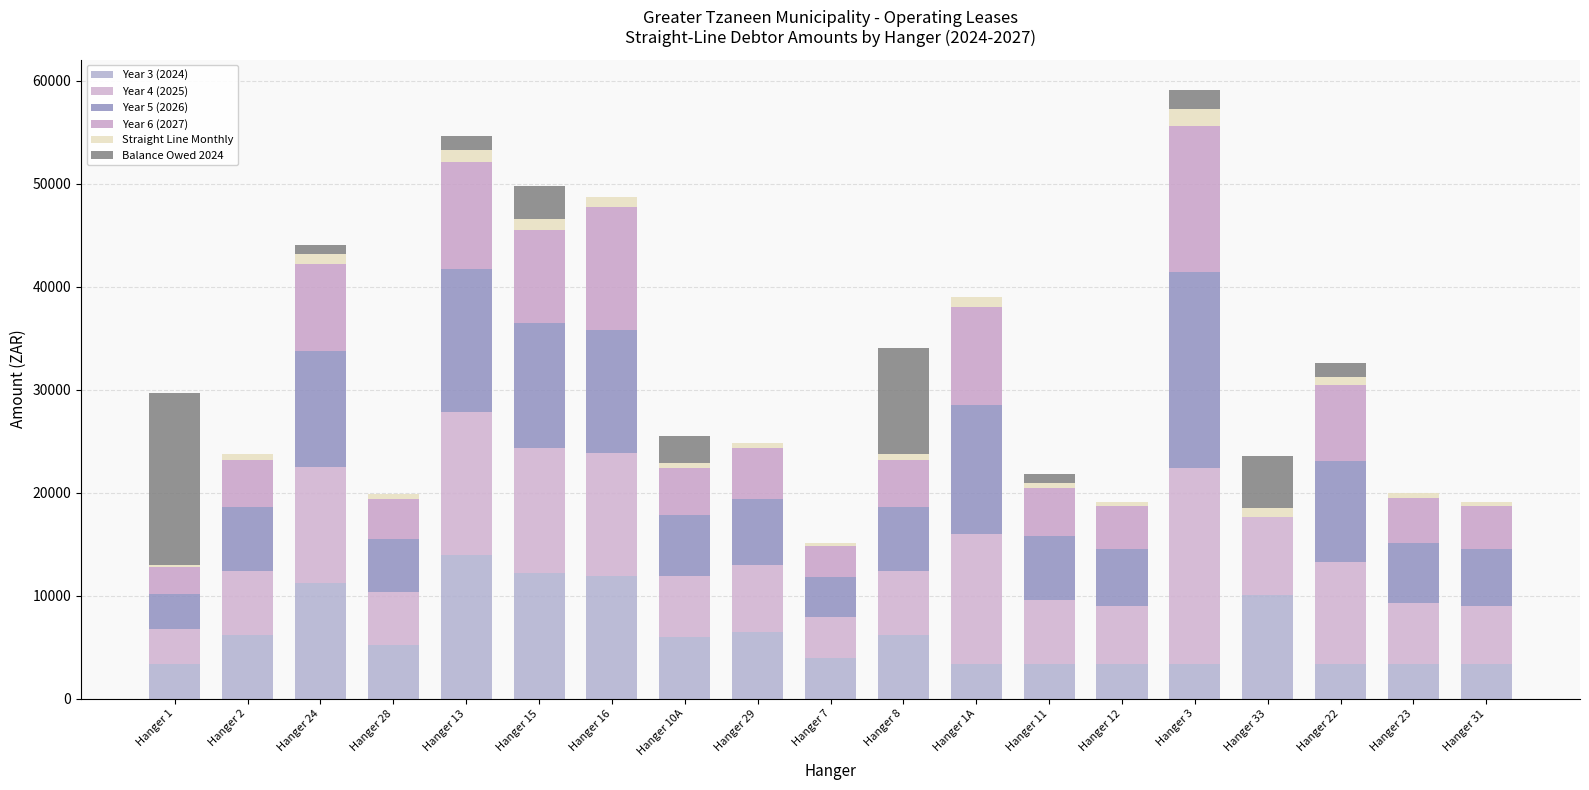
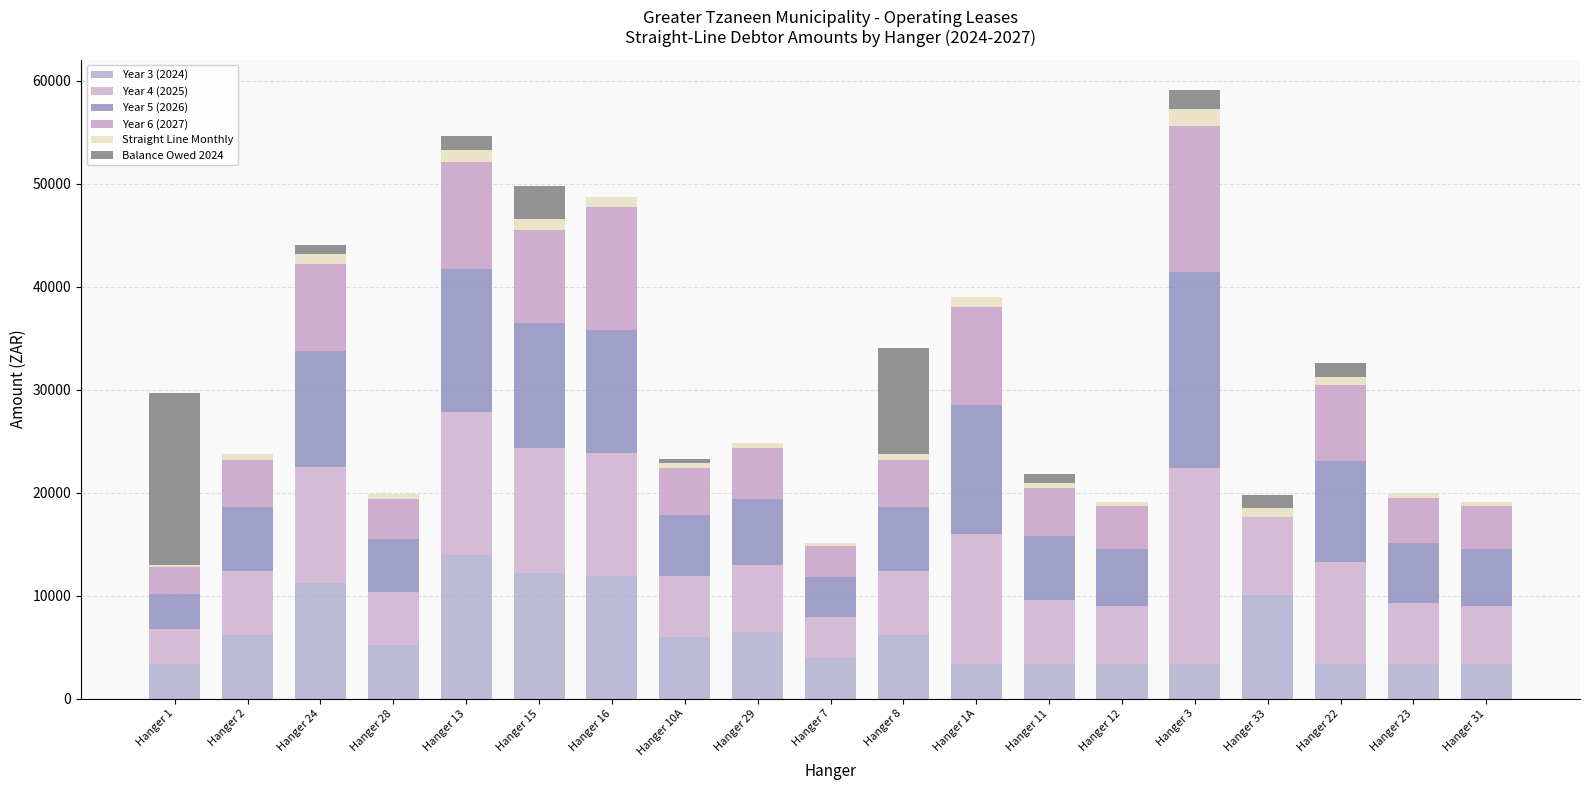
  {
    "Balance Owed 2024": {
      "Hanger 1": 16600,
      "Hanger 2": 0,
      "Hanger 24": 900,
      "Hanger 28": 0,
      "Hanger 13": 1300,
      "Hanger 15": 3300,
      "Hanger 16": 0,
-     "Hanger 10A": 2600,
+     "Hanger 10A": 500,
      "Hanger 29": 0,
      "Hanger 7": 0,
      "Hanger 8": 10300,
      "Hanger 1A": 0,
      "Hanger 11": 900,
      "Hanger 12": 0,
      "Hanger 3": 1900,
-     "Hanger 33": 5100,
+     "Hanger 33": 1300,
      "Hanger 22": 1300,
      "Hanger 23": 0,
      "Hanger 31": 0
    }
  }
